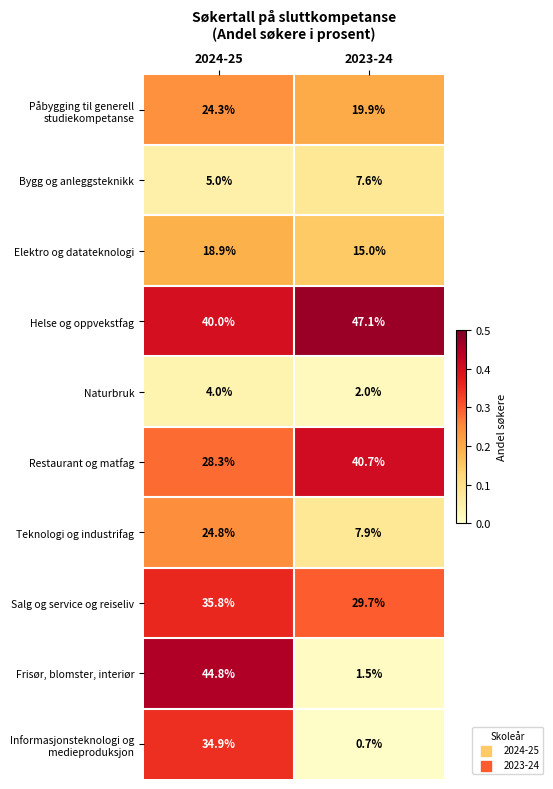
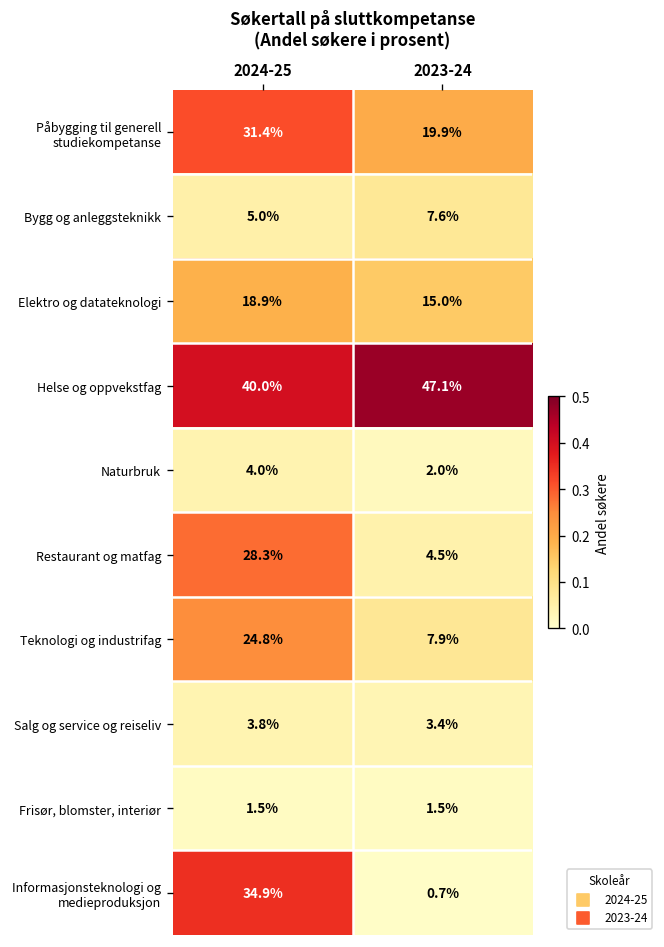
  {
    "Påbygging til generell studiekompetanse": {
-     "2024-25": "24.3%",
+     "2024-25": "31.4%",
      "2023-24": "19.9%"
    },
    "Bygg og anleggsteknikk": {
      "2024-25": "5.0%",
      "2023-24": "7.6%"
    },
    "Elektro og datateknologi": {
      "2024-25": "18.9%",
      "2023-24": "15.0%"
    },
    "Helse og oppvekstfag": {
      "2024-25": "40.0%",
      "2023-24": "47.1%"
    },
    "Naturbruk": {
      "2024-25": "4.0%",
      "2023-24": "2.0%"
    },
    "Restaurant og matfag": {
      "2024-25": "28.3%",
-     "2023-24": "40.7%"
+     "2023-24": "4.5%"
    },
    "Teknologi og industrifag": {
      "2024-25": "24.8%",
      "2023-24": "7.9%"
    },
    "Salg og service og reiseliv": {
-     "2024-25": "35.8%",
-     "2023-24": "29.7%"
+     "2024-25": "3.8%",
+     "2023-24": "3.4%"
    },
    "Frisør, blomster, interiør": {
-     "2024-25": "44.8%",
+     "2024-25": "1.5%",
      "2023-24": "1.5%"
    },
    "Informasjonsteknologi og medieproduksjon": {
      "2024-25": "34.9%",
      "2023-24": "0.7%"
    }
  }
